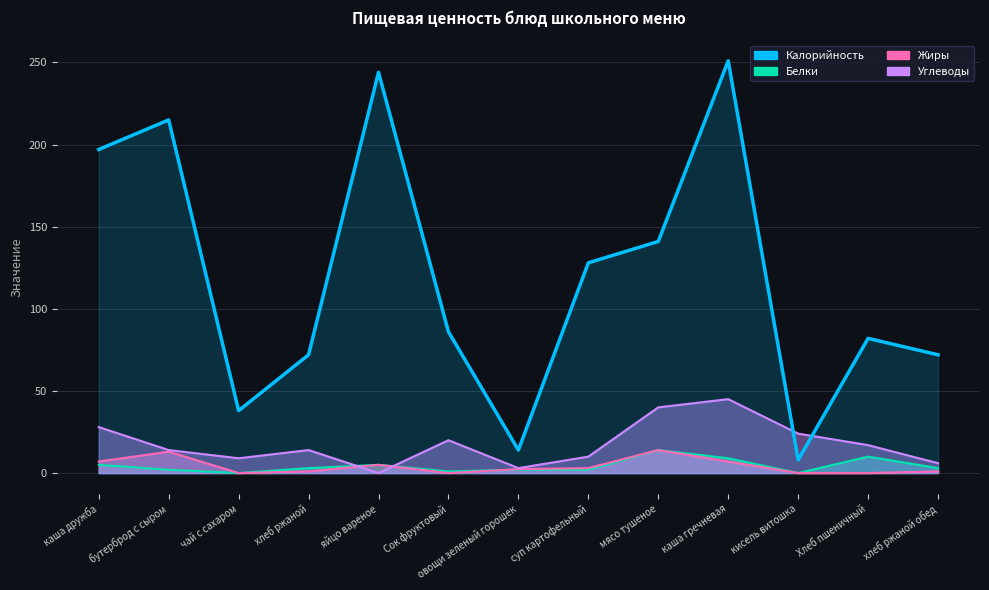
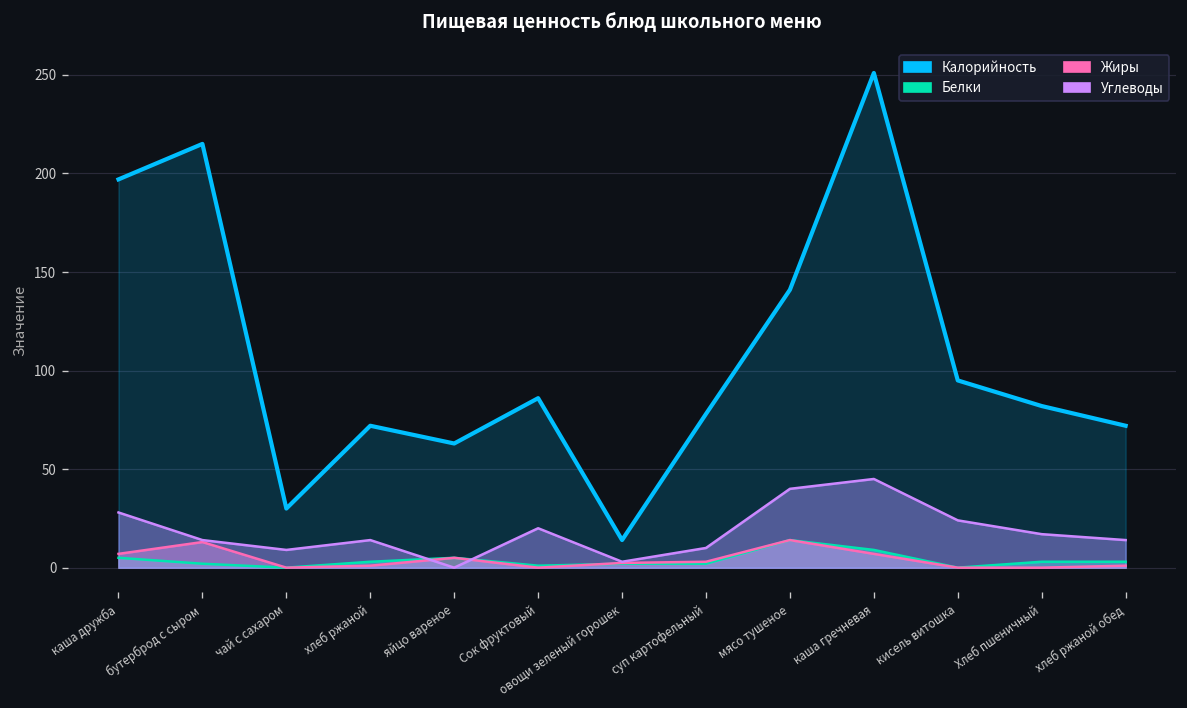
  {
    "Белки": {
      "каша дружба": 5,
      "бутерброд с сыром": 2,
      "хлеб ржаной": 3,
      "каша гречневая": 9,
-     "Хлеб пшеничный": 10,
+     "Хлеб пшеничный": 3,
      "хлеб ржаной обед": 3
    },
    "Жиры": {
      "каша дружба": 7,
      "хлеб ржаной": 1,
      "каша гречневая": 7,
      "Хлеб пшеничный": 0,
      "хлеб ржаной обед": 1
    },
    "Углеводы": {
      "каша дружба": 28,
      "чай с сахаром": 9,
      "хлеб ржаной": 14,
      "яйцо вареное": 0,
      "Сок фруктовый": 20,
      "суп картофельный": 10,
      "мясо тушеное": 40,
      "каша гречневая": 45,
      "кисель витошка": 24,
      "Хлеб пшеничный": 17,
-     "хлеб ржаной обед": 6
+     "хлеб ржаной обед": 14
    },
    "Калорийность": {
      "каша дружба": 197,
      "бутерброд с сыром": 215,
-     "чай с сахаром": 38,
+     "чай с сахаром": 30,
      "хлеб ржаной": 72,
-     "яйцо вареное": 244,
+     "яйцо вареное": 63,
      "Сок фруктовый": 86,
      "овощи зеленый горошек": 14,
-     "суп картофельный": 128,
+     "суп картофельный": 78,
      "мясо тушеное": 141,
      "каша гречневая": 251,
-     "кисель витошка": 8,
+     "кисель витошка": 95,
      "Хлеб пшеничный": 82,
      "хлеб ржаной обед": 72
    }
  }
